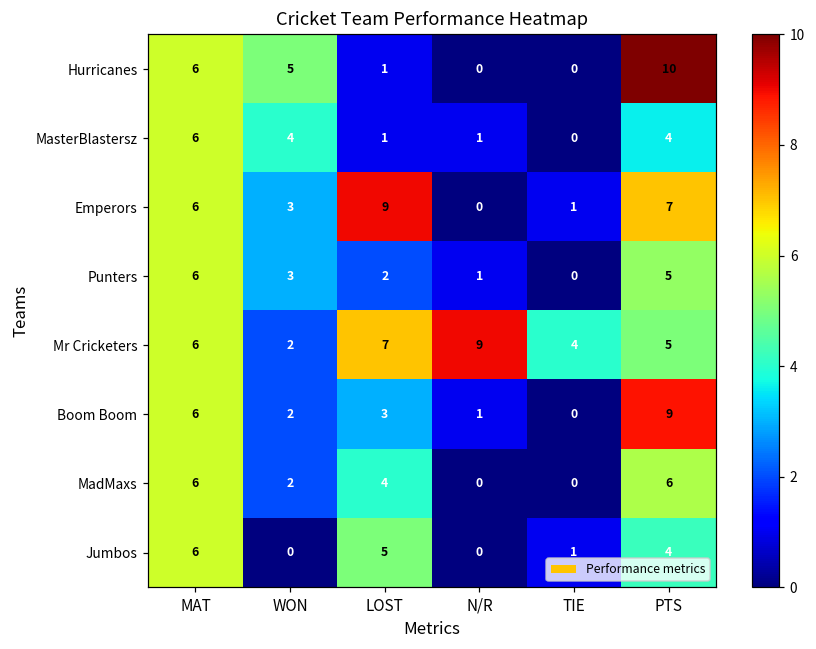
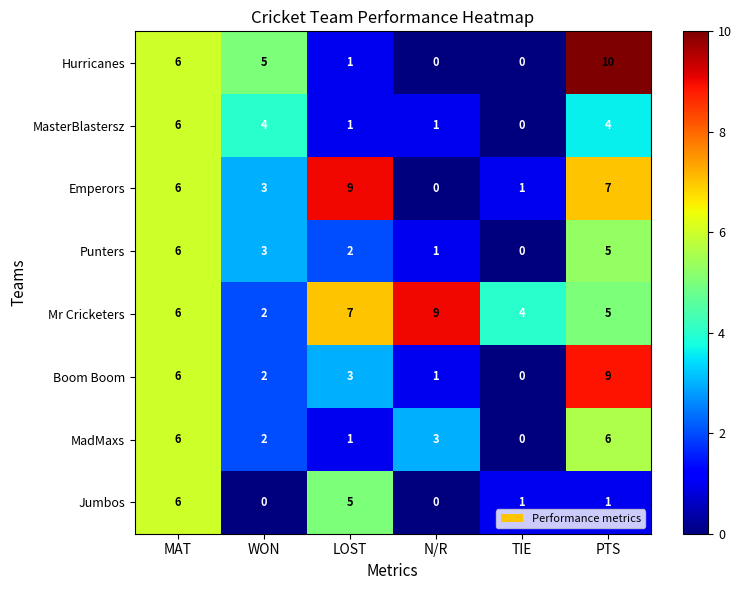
  {
    "Hurricanes": {
      "MAT": 6,
      "WON": 5,
      "LOST": 1,
      "N/R": 0,
      "TIE": 0,
      "PTS": 10
    },
    "MasterBlastersz": {
      "MAT": 6,
      "WON": 4,
      "LOST": 1,
      "N/R": 1,
      "TIE": 0,
      "PTS": 4
    },
    "Emperors": {
      "MAT": 6,
      "WON": 3,
      "LOST": 9,
      "N/R": 0,
      "TIE": 1,
      "PTS": 7
    },
    "Punters": {
      "MAT": 6,
      "WON": 3,
      "LOST": 2,
      "N/R": 1,
      "TIE": 0,
      "PTS": 5
    },
    "Mr Cricketers": {
      "MAT": 6,
      "WON": 2,
      "LOST": 7,
      "N/R": 9,
      "TIE": 4,
      "PTS": 5
    },
    "Boom Boom": {
      "MAT": 6,
      "WON": 2,
      "LOST": 3,
      "N/R": 1,
      "TIE": 0,
      "PTS": 9
    },
    "MadMaxs": {
      "MAT": 6,
      "WON": 2,
-     "LOST": 4,
-     "N/R": 0,
+     "LOST": 1,
+     "N/R": 3,
      "TIE": 0,
      "PTS": 6
    },
    "Jumbos": {
      "MAT": 6,
      "WON": 0,
      "LOST": 5,
      "N/R": 0,
      "TIE": 1,
-     "PTS": 4
+     "PTS": 1
    }
  }
